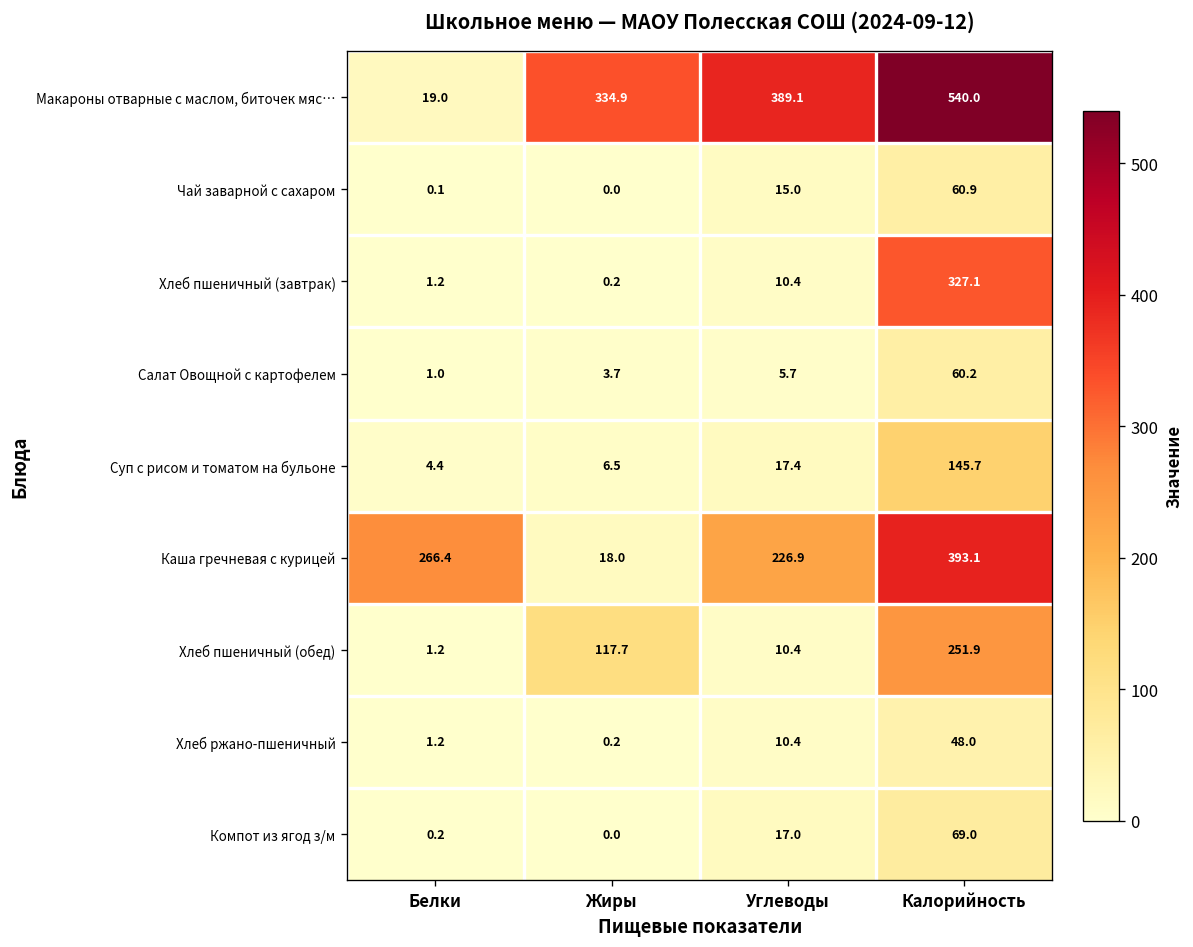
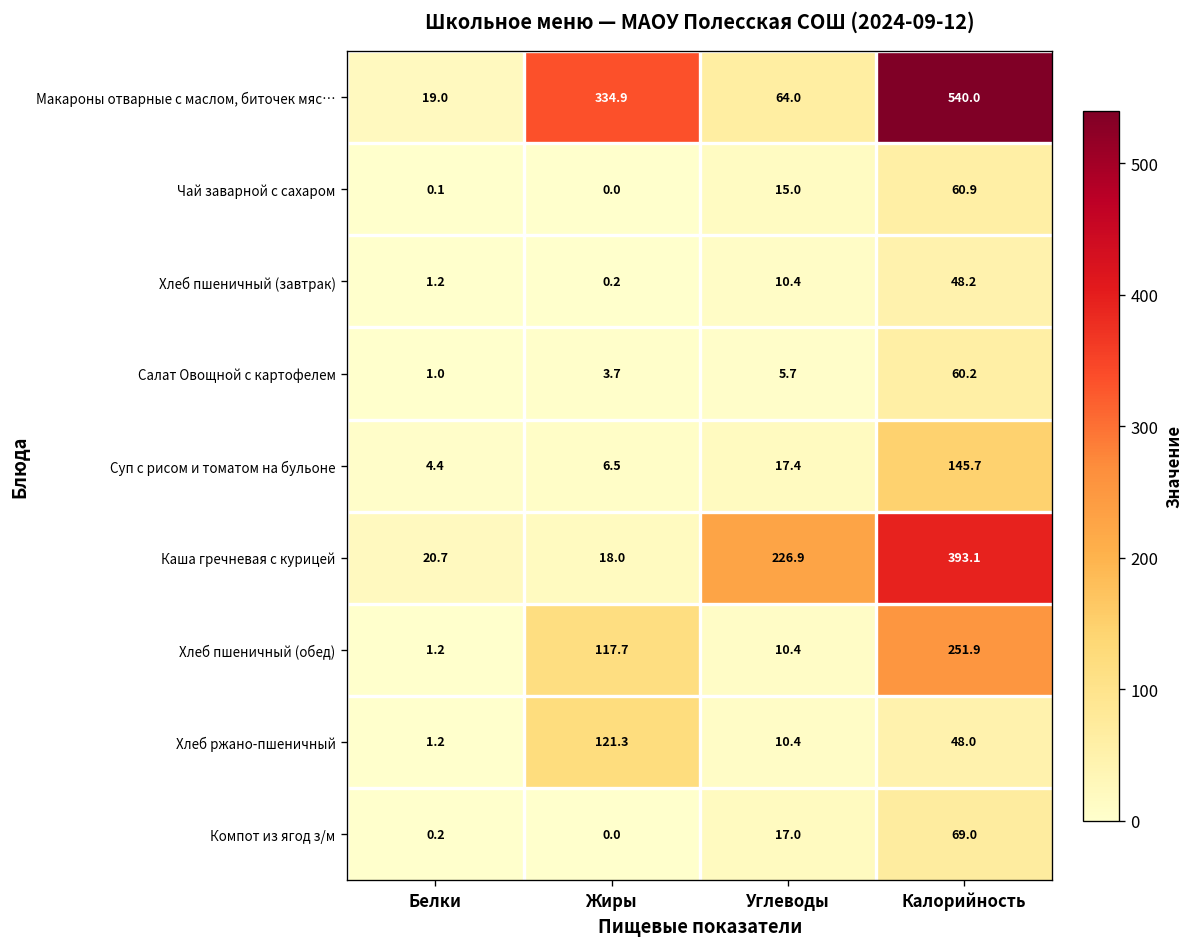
  {
    "Макароны отварные с маслом, биточек мяс…": {
      "Белки": 19.0,
      "Жиры": 334.9,
-     "Углеводы": 389.1,
+     "Углеводы": 64.0,
      "Калорийность": 540.0
    },
    "Чай заварной с сахаром": {
      "Белки": 0.1,
      "Жиры": 0.0,
      "Углеводы": 15.0,
      "Калорийность": 60.9
    },
    "Хлеб пшеничный (завтрак)": {
      "Белки": 1.2,
      "Жиры": 0.2,
      "Углеводы": 10.4,
-     "Калорийность": 327.1
+     "Калорийность": 48.2
    },
    "Салат Овощной с картофелем": {
      "Белки": 1.0,
      "Жиры": 3.7,
      "Углеводы": 5.7,
      "Калорийность": 60.2
    },
    "Суп с рисом и томатом на бульоне": {
      "Белки": 4.4,
      "Жиры": 6.5,
      "Углеводы": 17.4,
      "Калорийность": 145.7
    },
    "Каша гречневая с курицей": {
-     "Белки": 266.4,
+     "Белки": 20.7,
      "Жиры": 18.0,
      "Углеводы": 226.9,
      "Калорийность": 393.1
    },
    "Хлеб пшеничный (обед)": {
      "Белки": 1.2,
      "Жиры": 117.7,
      "Углеводы": 10.4,
      "Калорийность": 251.9
    },
    "Хлеб ржано-пшеничный": {
      "Белки": 1.2,
-     "Жиры": 0.2,
+     "Жиры": 121.3,
      "Углеводы": 10.4,
      "Калорийность": 48.0
    },
    "Компот из ягод з/м": {
      "Белки": 0.2,
      "Жиры": 0.0,
      "Углеводы": 17.0,
      "Калорийность": 69.0
    }
  }
